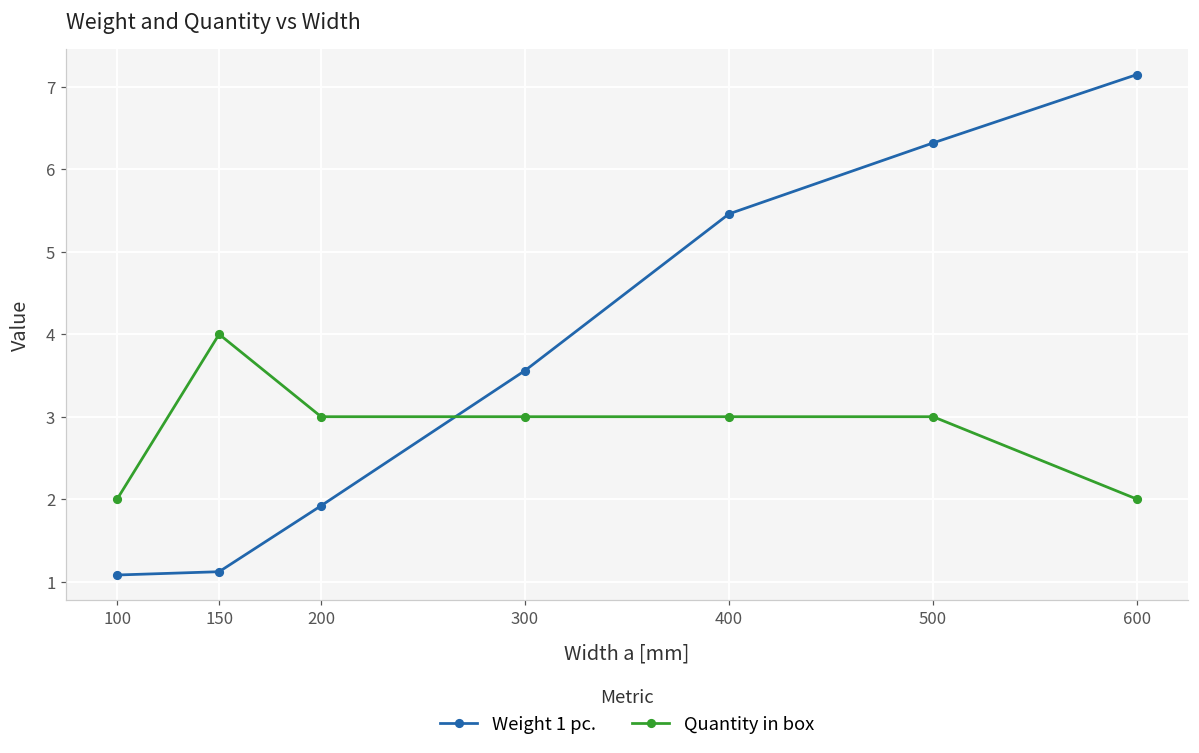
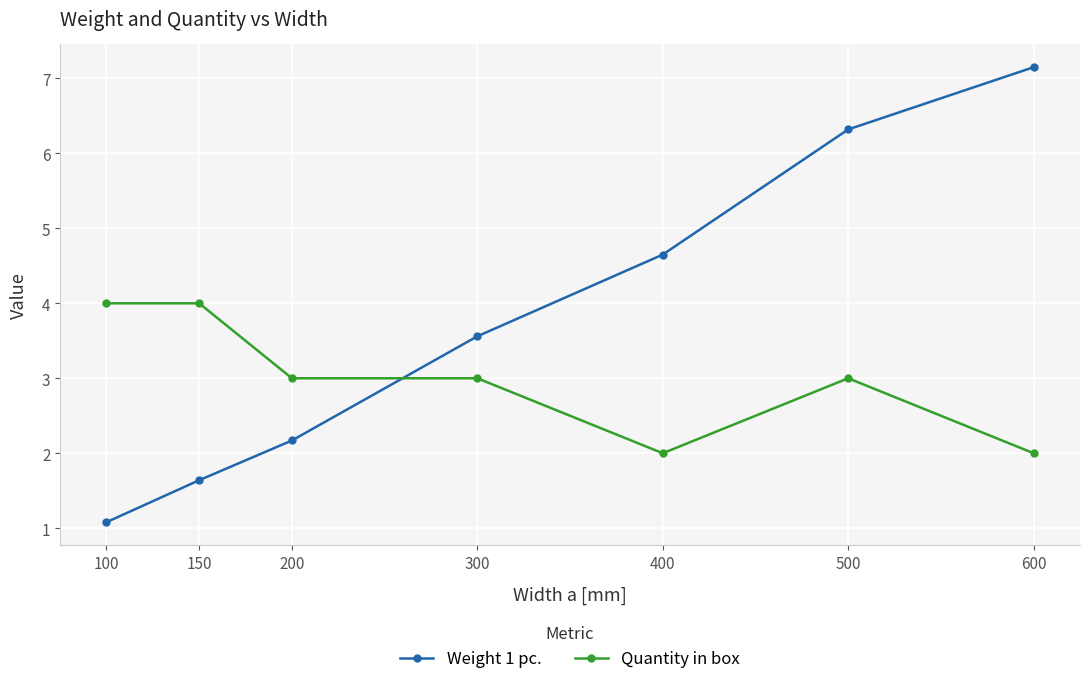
  {
    "Weight 1 pc.": {
      "100": 1.1,
-     "150": 1.1,
-     "200": 1.9,
+     "150": 1.6,
+     "200": 2.2,
      "300": 3.6,
-     "400": 5.5,
+     "400": 4.7,
      "500": 6.3,
      "600": 7.2
    },
    "Quantity in box": {
-     "100": 2,
+     "100": 4,
      "150": 4,
      "200": 3,
      "300": 3,
-     "400": 3,
+     "400": 2,
      "500": 3,
      "600": 2
    }
  }
